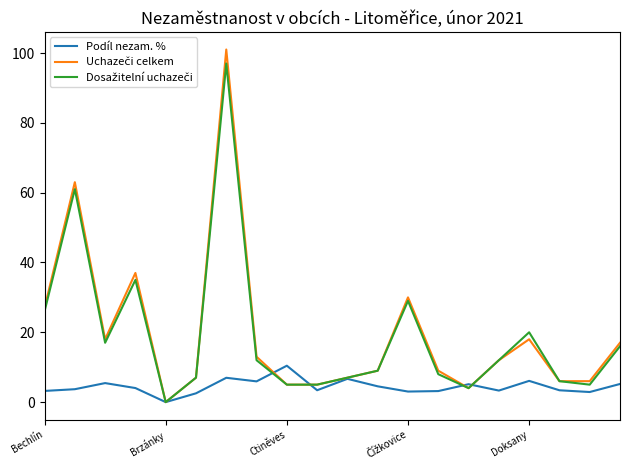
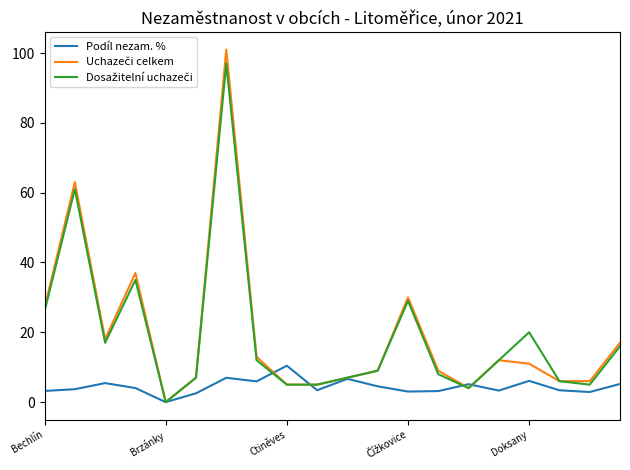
  {
    "Podíl nezam. %": {
      "Bechlín": 3,
      "Ctiněves": 10,
      "Čížkovice": 3,
      "Doksany": 6
    },
    "Uchazeči celkem": {
      "Bechlín": 27,
      "Čížkovice": 30,
-     "Doksany": 18
+     "Doksany": 11
    },
    "Dosažitelní uchazeči": {
      "Bechlín": 26,
      "Čížkovice": 29,
      "Doksany": 20
    }
  }
